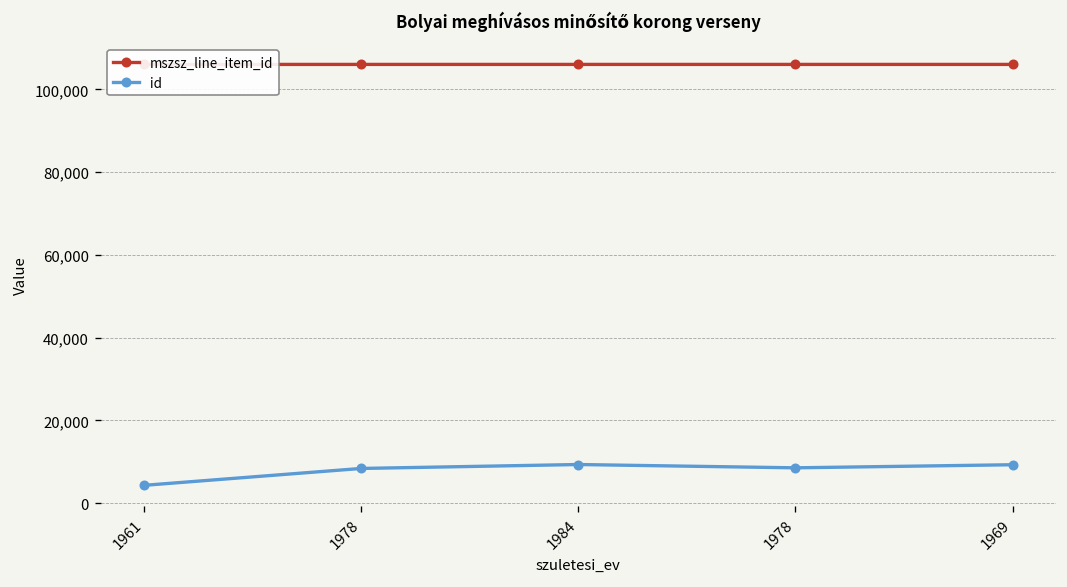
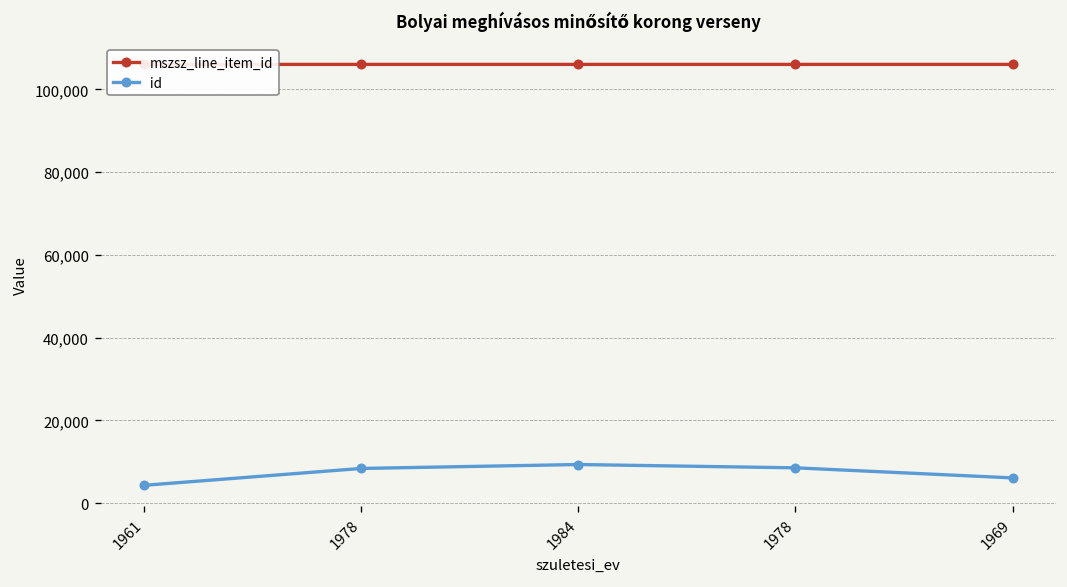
  {
    "mszsz_line_item_id": {
      "1984": "106,000",
      "1969": "106,000"
    },
    "id": {
      "1961": "4,000",
      "1984": "9,000",
-     "1969": "9,000"
+     "1969": "6,000"
    }
  }
